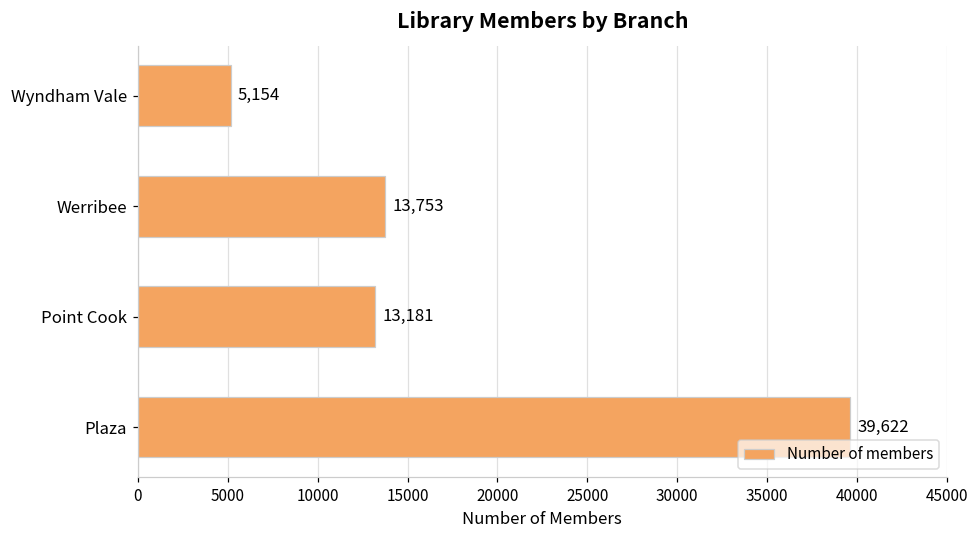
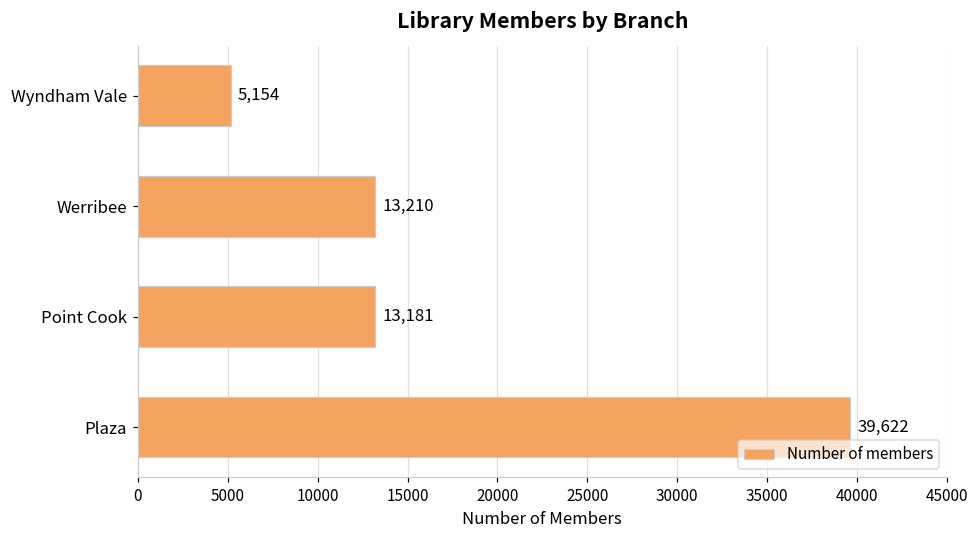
  {
    "Wyndham Vale": "5,154",
-   "Werribee": "13,753",
+   "Werribee": "13,210",
    "Point Cook": "13,181",
    "Plaza": "39,622"
  }
